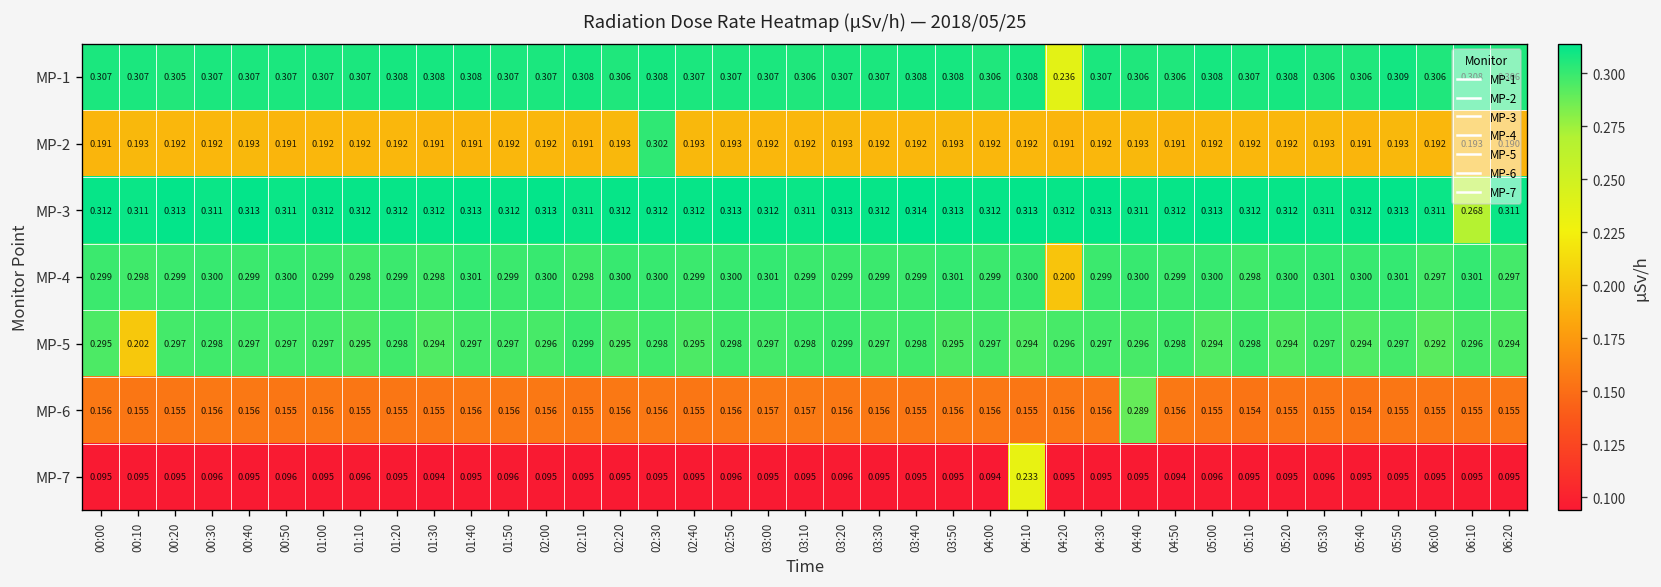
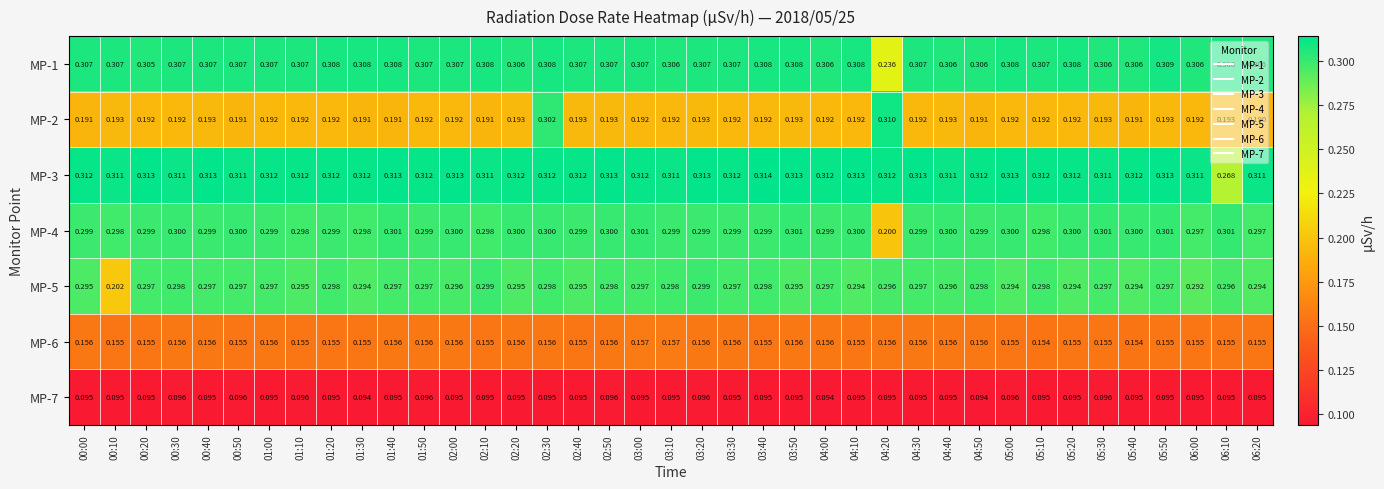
  {
    "MP-2": {
      "00:00": 0.191,
      "00:10": 0.193,
      "00:20": 0.192,
      "00:30": 0.192,
      "00:40": 0.193,
      "00:50": 0.191,
      "01:00": 0.192,
      "01:10": 0.192,
      "01:20": 0.192,
      "01:30": 0.191,
      "01:40": 0.191,
      "01:50": 0.192,
      "02:00": 0.192,
      "02:10": 0.191,
      "02:20": 0.193,
      "02:30": 0.302,
      "02:40": 0.193,
      "02:50": 0.193,
      "03:00": 0.192,
      "03:10": 0.192,
      "03:20": 0.193,
      "03:30": 0.192,
      "03:40": 0.192,
      "03:50": 0.193,
      "04:00": 0.192,
      "04:10": 0.192,
-     "04:20": 0.191,
+     "04:20": 0.310,
      "04:30": 0.192,
      "04:40": 0.193,
      "04:50": 0.191,
      "05:00": 0.192,
      "05:10": 0.192,
      "05:20": 0.192,
      "05:30": 0.193,
      "05:40": 0.191,
      "05:50": 0.193,
      "06:00": 0.192
    },
    "MP-6": {
      "00:00": 0.156,
      "00:10": 0.155,
      "00:20": 0.155,
      "00:30": 0.156,
      "00:40": 0.156,
      "00:50": 0.155,
      "01:00": 0.156,
      "01:10": 0.155,
      "01:20": 0.155,
      "01:30": 0.155,
      "01:40": 0.156,
      "01:50": 0.156,
      "02:00": 0.156,
      "02:10": 0.155,
      "02:20": 0.156,
      "02:30": 0.156,
      "02:40": 0.155,
      "02:50": 0.156,
      "03:00": 0.157,
      "03:10": 0.157,
      "03:20": 0.156,
      "03:30": 0.156,
      "03:40": 0.155,
      "03:50": 0.156,
      "04:00": 0.156,
      "04:10": 0.155,
      "04:20": 0.156,
      "04:30": 0.156,
-     "04:40": 0.289,
+     "04:40": 0.156,
      "04:50": 0.156,
      "05:00": 0.155,
      "05:10": 0.154,
      "05:20": 0.155,
      "05:30": 0.155,
      "05:40": 0.154,
      "05:50": 0.155,
      "06:00": 0.155,
      "06:10": 0.155,
      "06:20": 0.155
    },
    "MP-7": {
      "00:00": 0.095,
      "00:10": 0.095,
      "00:20": 0.095,
      "00:30": 0.096,
      "00:40": 0.095,
      "00:50": 0.096,
      "01:00": 0.095,
      "01:10": 0.096,
      "01:20": 0.095,
      "01:30": 0.094,
      "01:40": 0.095,
      "01:50": 0.096,
      "02:00": 0.095,
      "02:10": 0.095,
      "02:20": 0.095,
      "02:30": 0.095,
      "02:40": 0.095,
      "02:50": 0.096,
      "03:00": 0.095,
      "03:10": 0.095,
      "03:20": 0.096,
      "03:30": 0.095,
      "03:40": 0.095,
      "03:50": 0.095,
      "04:00": 0.094,
-     "04:10": 0.233,
+     "04:10": 0.095,
      "04:20": 0.095,
      "04:30": 0.095,
      "04:40": 0.095,
      "04:50": 0.094,
      "05:00": 0.096,
      "05:10": 0.095,
      "05:20": 0.095,
      "05:30": 0.096,
      "05:40": 0.095,
      "05:50": 0.095,
      "06:00": 0.095,
      "06:10": 0.095,
      "06:20": 0.095
    }
  }
